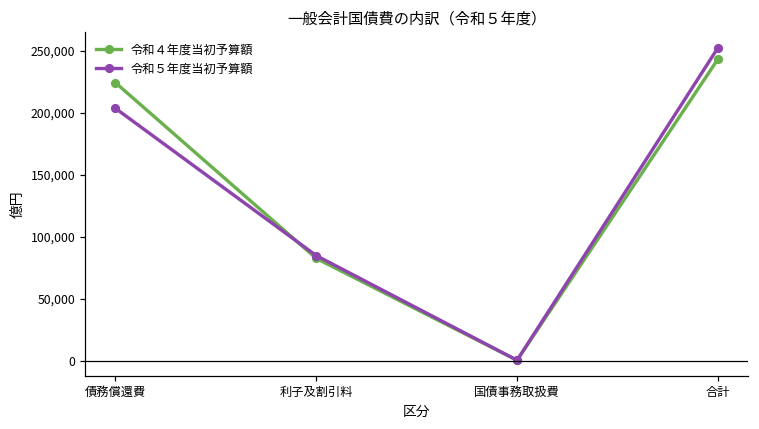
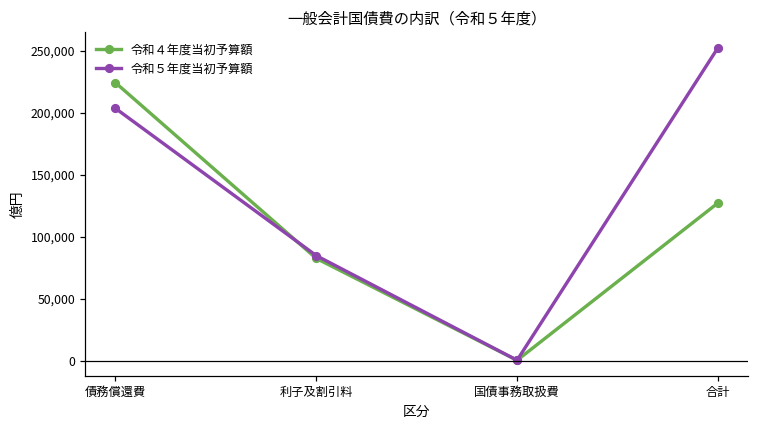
  {
    "令和４年度当初予算額": {
      "債務償還費": "224,000",
-     "合計": "243,000"
+     "合計": "127,000"
    },
    "令和５年度当初予算額": {
      "債務償還費": "204,000",
      "合計": "253,000"
    }
  }
